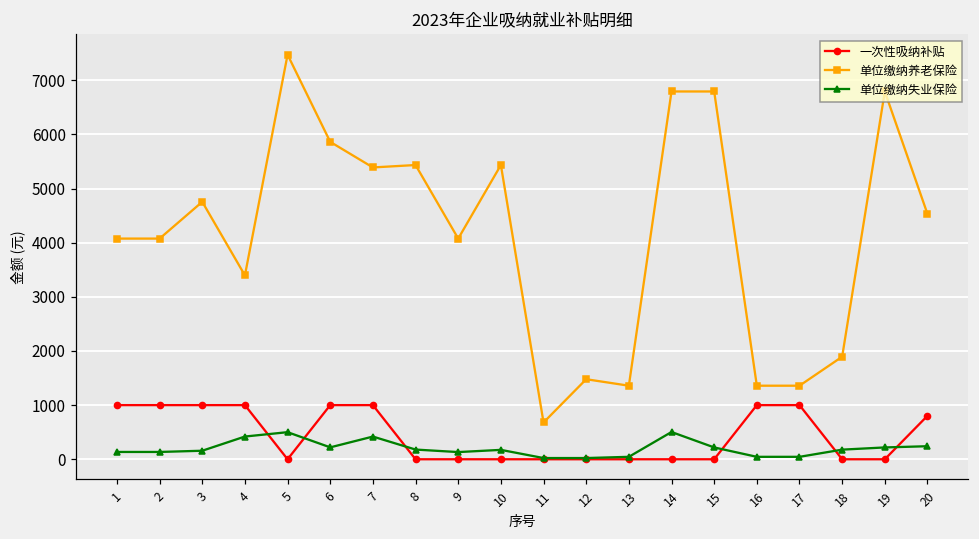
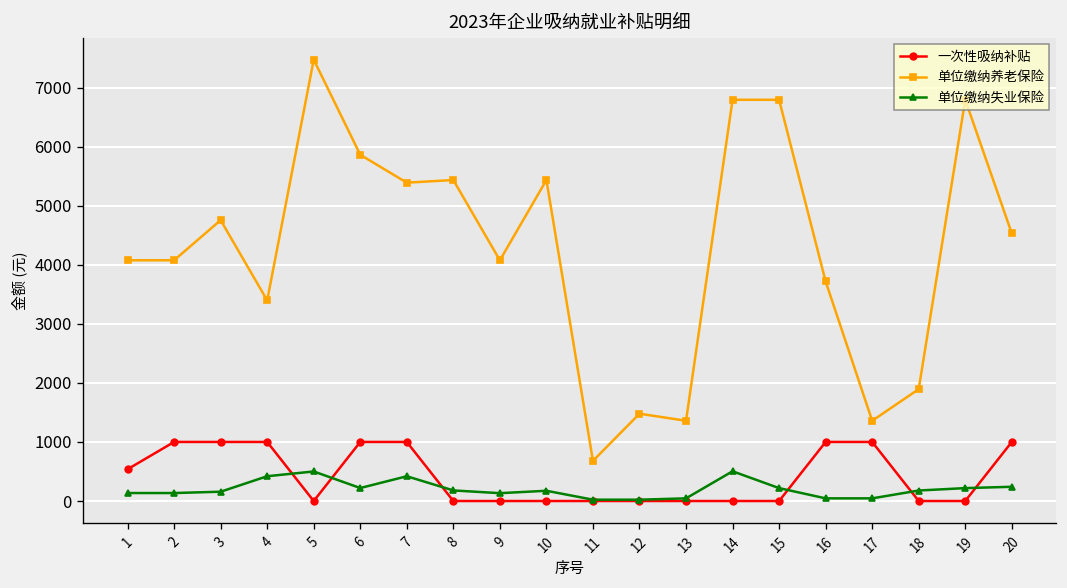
  {
    "一次性吸纳补贴": {
-     "1": 1000,
+     "1": 500,
      "2": 1000,
      "3": 1000,
      "4": 1000,
      "5": 0,
      "6": 1000,
      "7": 1000,
      "8": 0,
      "9": 0,
      "10": 0,
      "14": 0,
      "15": 0,
      "16": 1000,
      "17": 1000,
      "18": 0,
      "19": 0,
-     "20": 800
+     "20": 1000
    },
    "单位缴纳养老保险": {
      "1": 4100,
      "2": 4100,
      "3": 4800,
      "4": 3400,
      "5": 7500,
      "6": 5900,
      "7": 5400,
      "8": 5400,
      "9": 4100,
      "10": 5400,
      "11": 700,
      "12": 1500,
      "13": 1400,
      "14": 6800,
      "15": 6800,
-     "16": 1400,
+     "16": 3700,
      "17": 1400,
      "18": 1900,
      "20": 4500
    },
    "单位缴纳失业保险": {
      "1": 100,
      "2": 100,
      "3": 200,
      "4": 400,
      "5": 500,
      "6": 200,
      "7": 400,
      "8": 200,
      "9": 100,
      "10": 200,
      "14": 500,
      "15": 200,
      "16": 0,
      "17": 0,
      "18": 200,
      "19": 200,
      "20": 200
    }
  }
